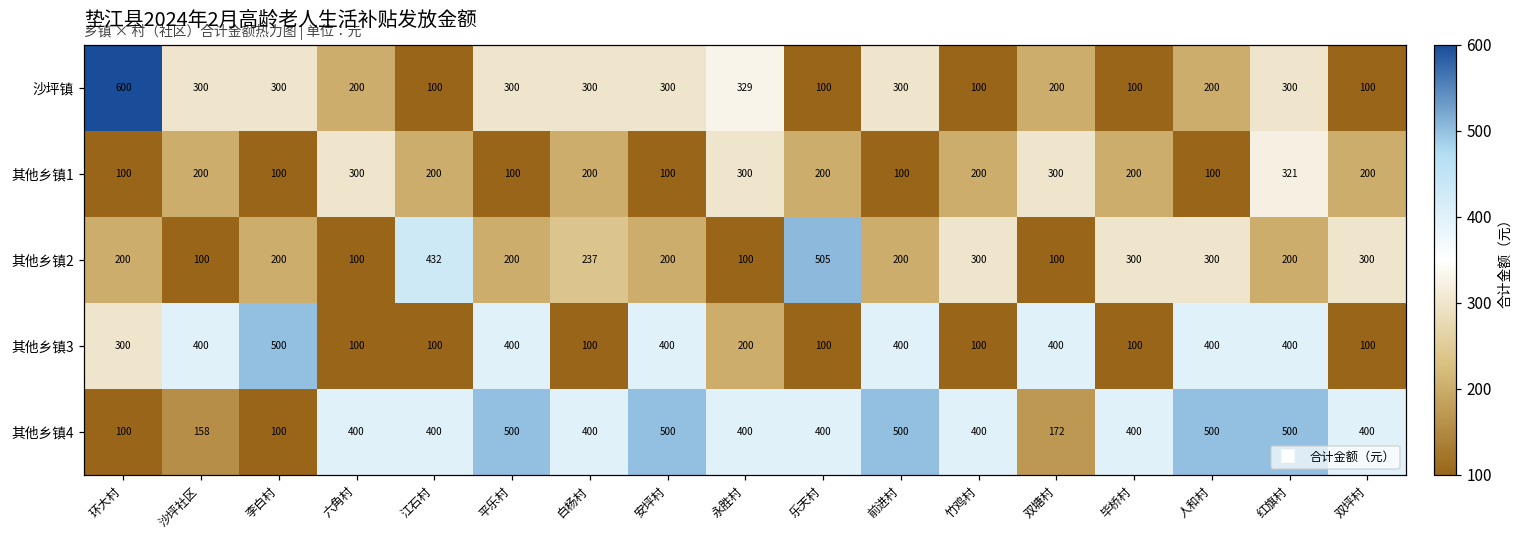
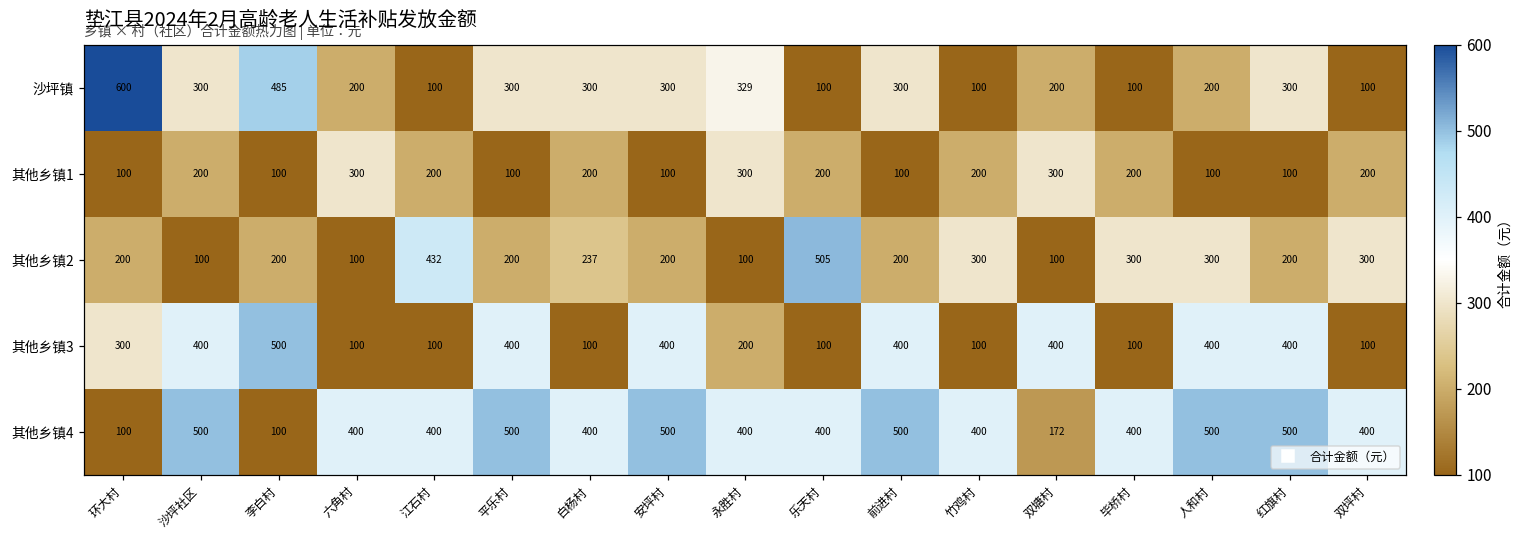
  {
    "沙坪镇": {
      "环大村": 600,
      "沙坪社区": 300,
-     "李白村": 300,
+     "李白村": 485,
      "六角村": 200,
      "江石村": 100,
      "平乐村": 300,
      "白杨村": 300,
      "安坪村": 300,
      "永胜村": 329,
      "乐天村": 100,
      "前进村": 300,
      "竹鸡村": 100,
      "双塘村": 200,
      "毕桥村": 100,
      "人和村": 200,
      "红旗村": 300,
      "双坪村": 100
    },
    "其他乡镇1": {
      "环大村": 100,
      "沙坪社区": 200,
      "李白村": 100,
      "六角村": 300,
      "江石村": 200,
      "平乐村": 100,
      "白杨村": 200,
      "安坪村": 100,
      "永胜村": 300,
      "乐天村": 200,
      "前进村": 100,
      "竹鸡村": 200,
      "双塘村": 300,
      "毕桥村": 200,
      "人和村": 100,
-     "红旗村": 321,
+     "红旗村": 100,
      "双坪村": 200
    },
    "其他乡镇2": {
      "环大村": 200,
      "沙坪社区": 100,
      "李白村": 200,
      "六角村": 100,
      "江石村": 432,
      "平乐村": 200,
      "白杨村": 237,
      "安坪村": 200,
      "永胜村": 100,
      "乐天村": 505,
      "前进村": 200,
      "竹鸡村": 300,
      "双塘村": 100,
      "毕桥村": 300,
      "人和村": 300,
      "红旗村": 200,
      "双坪村": 300
    },
    "其他乡镇3": {
      "环大村": 300,
      "沙坪社区": 400,
      "李白村": 500,
      "六角村": 100,
      "江石村": 100,
      "平乐村": 400,
      "白杨村": 100,
      "安坪村": 400,
      "永胜村": 200,
      "乐天村": 100,
      "前进村": 400,
      "竹鸡村": 100,
      "双塘村": 400,
      "毕桥村": 100,
      "人和村": 400,
      "红旗村": 400,
      "双坪村": 100
    },
    "其他乡镇4": {
      "环大村": 100,
-     "沙坪社区": 158,
+     "沙坪社区": 500,
      "李白村": 100,
      "六角村": 400,
      "江石村": 400,
      "平乐村": 500,
      "白杨村": 400,
      "安坪村": 500,
      "永胜村": 400,
      "乐天村": 400,
      "前进村": 500,
      "竹鸡村": 400,
      "双塘村": 172,
      "毕桥村": 400,
      "人和村": 500,
      "红旗村": 500,
      "双坪村": 400
    }
  }
